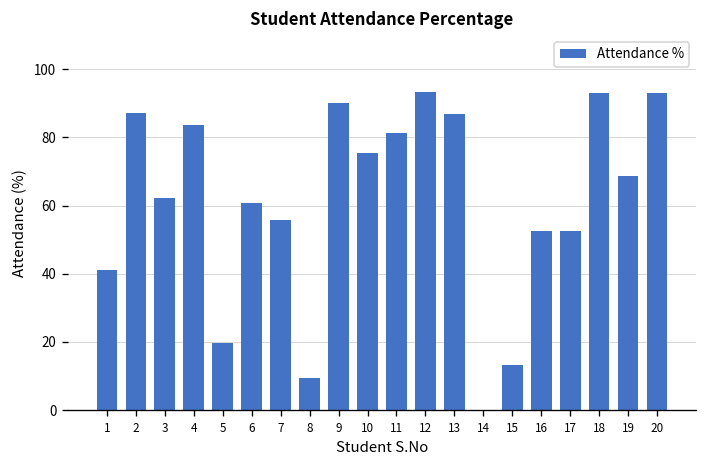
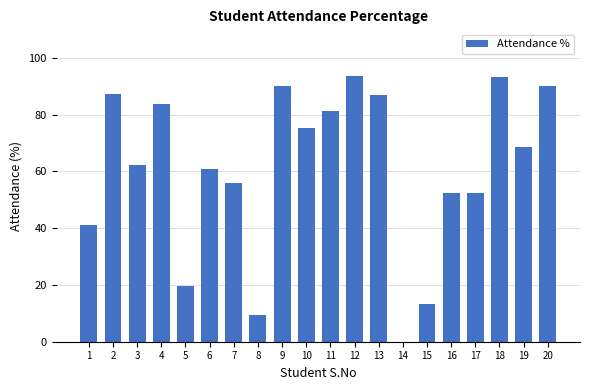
  {
    "1": 41,
    "2": 87,
    "3": 62,
    "4": 84,
    "5": 20,
    "6": 61,
    "7": 56,
    "8": 10,
    "9": 90,
    "10": 75,
    "11": 81,
    "12": 93,
    "13": 87,
    "14": 0,
    "15": 13,
    "16": 52,
    "17": 52,
    "18": 93,
    "19": 69,
-   "20": 93
+   "20": 90
  }
